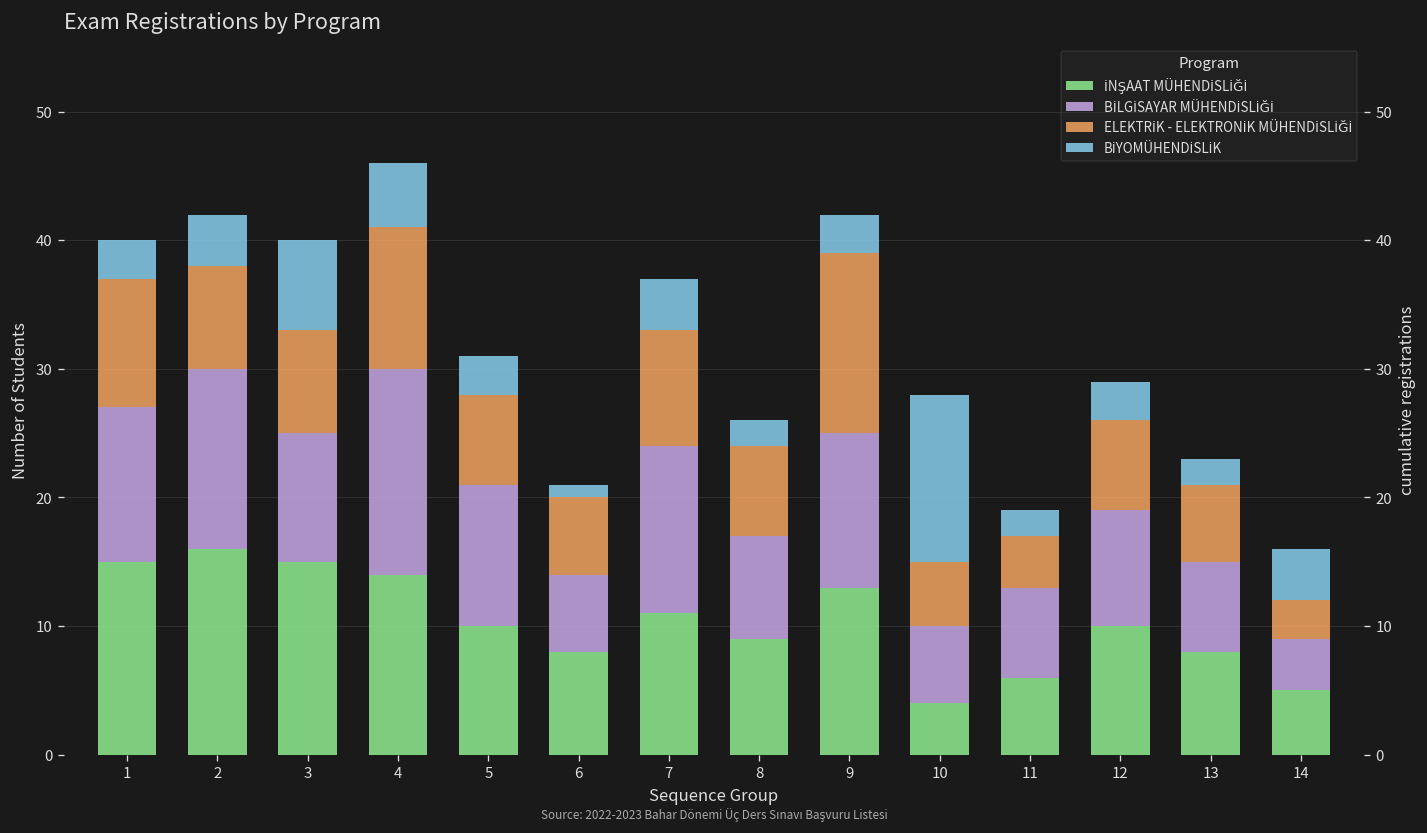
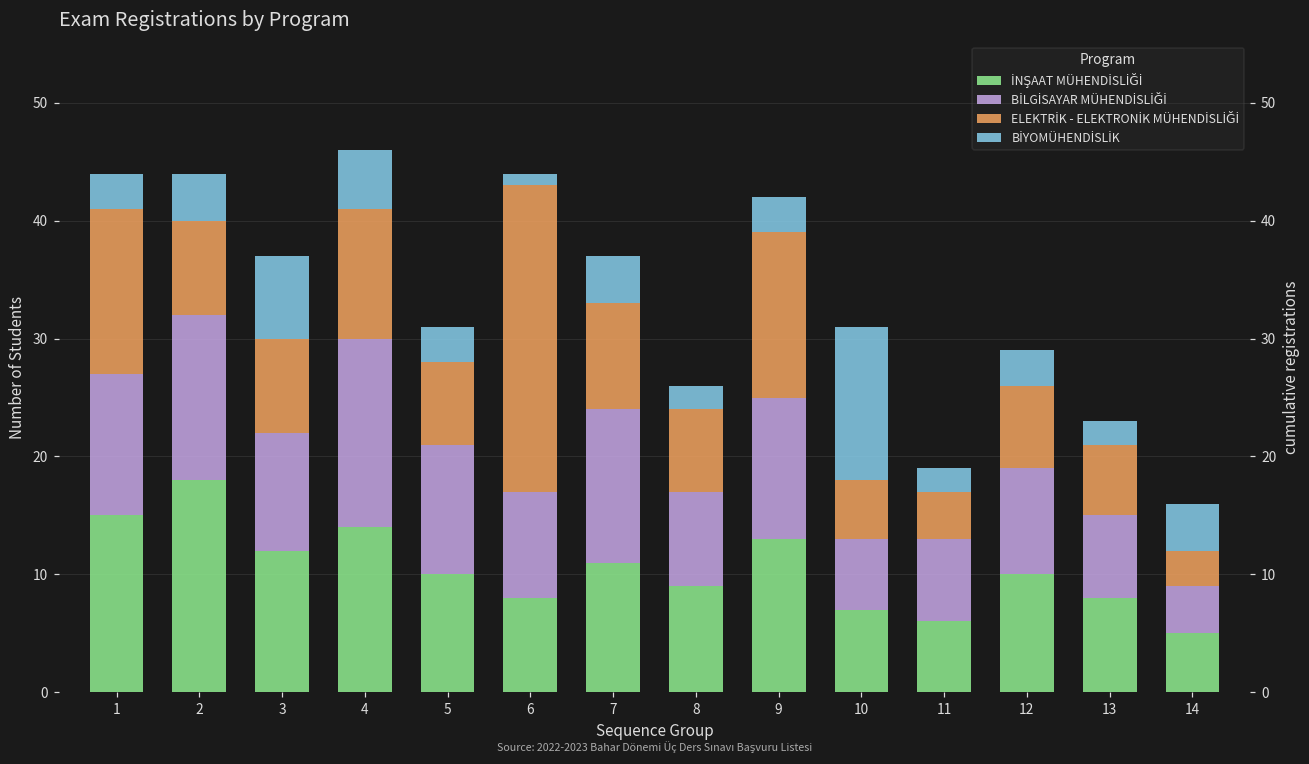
  {
    "İNŞAAT MÜHENDİSLİĞİ": {
      "1": 15,
-     "2": 16,
-     "3": 15,
+     "2": 18,
+     "3": 12,
      "4": 14,
      "5": 10,
      "6": 8,
      "7": 11,
      "8": 9,
      "9": 13,
-     "10": 4,
+     "10": 7,
      "11": 6,
      "12": 10,
      "13": 8,
      "14": 5
    },
    "BİLGİSAYAR MÜHENDİSLİĞİ": {
      "1": 12,
      "2": 14,
      "3": 10,
      "4": 16,
      "5": 11,
-     "6": 6,
+     "6": 9,
      "7": 13,
      "8": 8,
      "9": 12,
      "10": 6,
      "11": 7,
      "12": 9,
      "13": 7,
      "14": 4
    },
    "ELEKTRİK - ELEKTRONİK MÜHENDİSLİĞİ": {
-     "1": 10,
+     "1": 14,
      "2": 8,
      "3": 8,
      "4": 11,
      "5": 7,
-     "6": 6,
+     "6": 26,
      "7": 9,
      "8": 7,
      "9": 14,
      "10": 5,
      "11": 4,
      "12": 7,
      "13": 6,
      "14": 3
    },
    "BİYOMÜHENDİSLİK": {
      "1": 3,
      "2": 4,
      "3": 7,
      "4": 5,
      "5": 3,
      "6": 1,
      "7": 4,
      "8": 2,
      "9": 3,
      "10": 13,
      "11": 2,
      "12": 3,
      "13": 2,
      "14": 4
    }
  }
